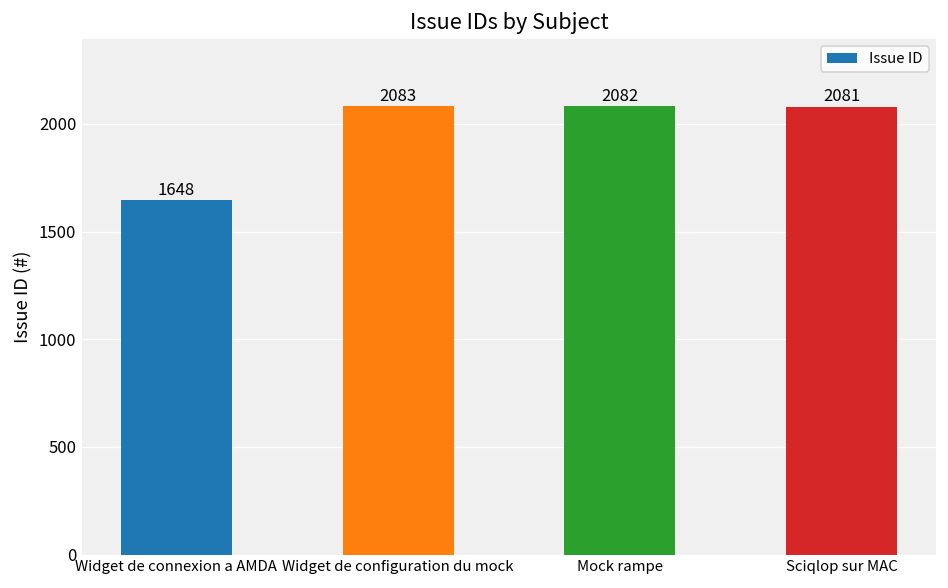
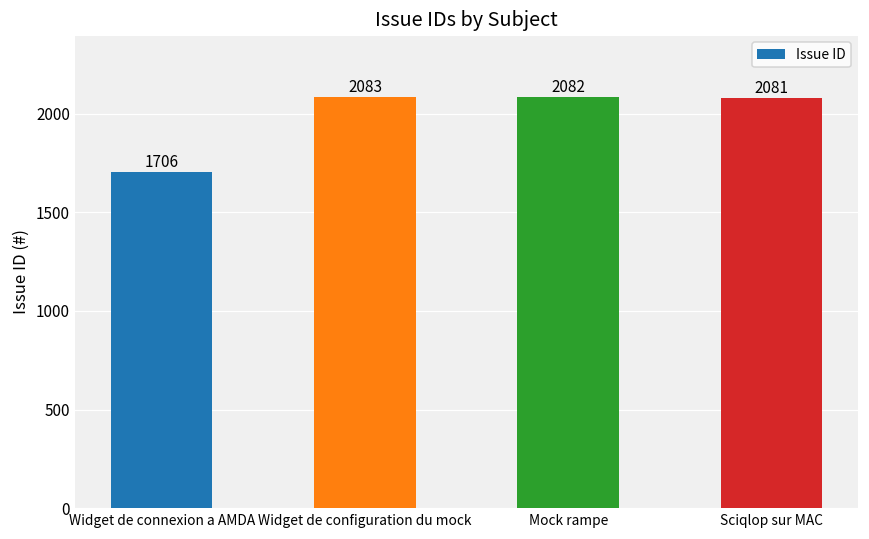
  {
-   "Widget de connexion a AMDA": 1648,
+   "Widget de connexion a AMDA": 1706,
    "Widget de configuration du mock": 2083,
    "Mock rampe": 2082,
    "Sciqlop sur MAC": 2081
  }
